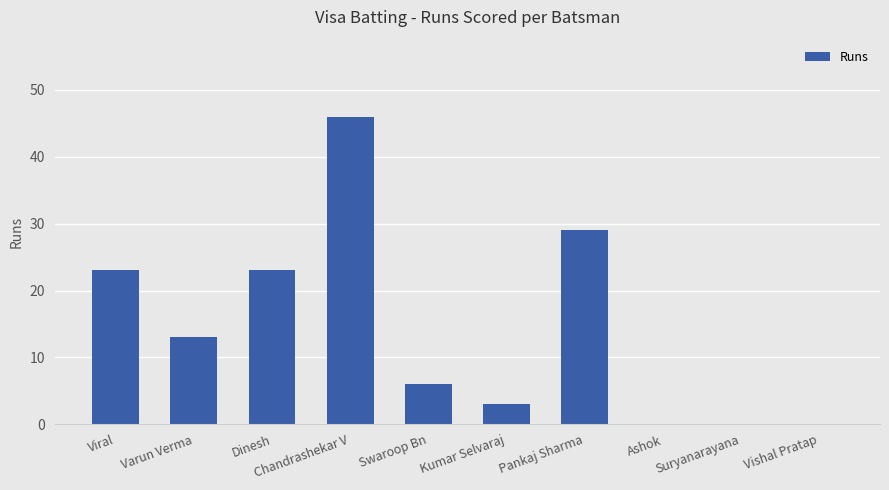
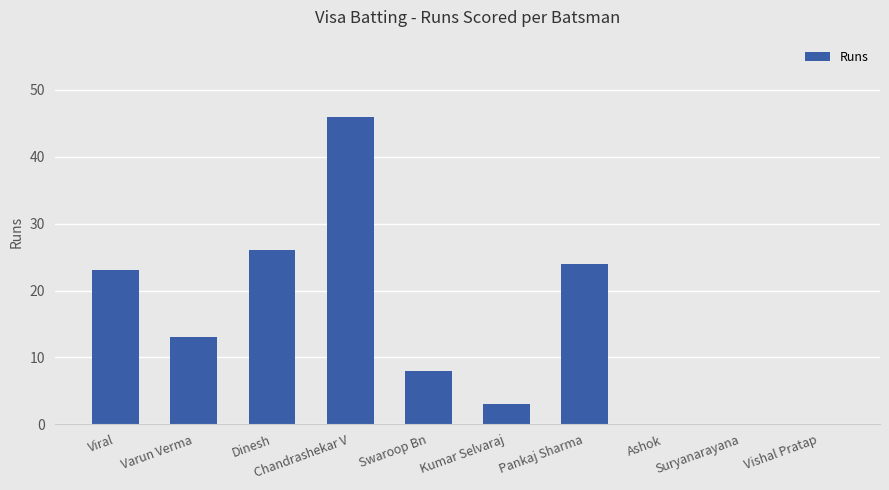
  {
    "Viral": 23,
    "Varun Verma": 13,
-   "Dinesh": 23,
+   "Dinesh": 26,
    "Chandrashekar V": 46,
-   "Swaroop Bn": 6,
+   "Swaroop Bn": 8,
    "Kumar Selvaraj": 3,
-   "Pankaj Sharma": 29,
+   "Pankaj Sharma": 24,
    "Ashok": 0,
    "Suryanarayana": 0,
    "Vishal Pratap": 0
  }
